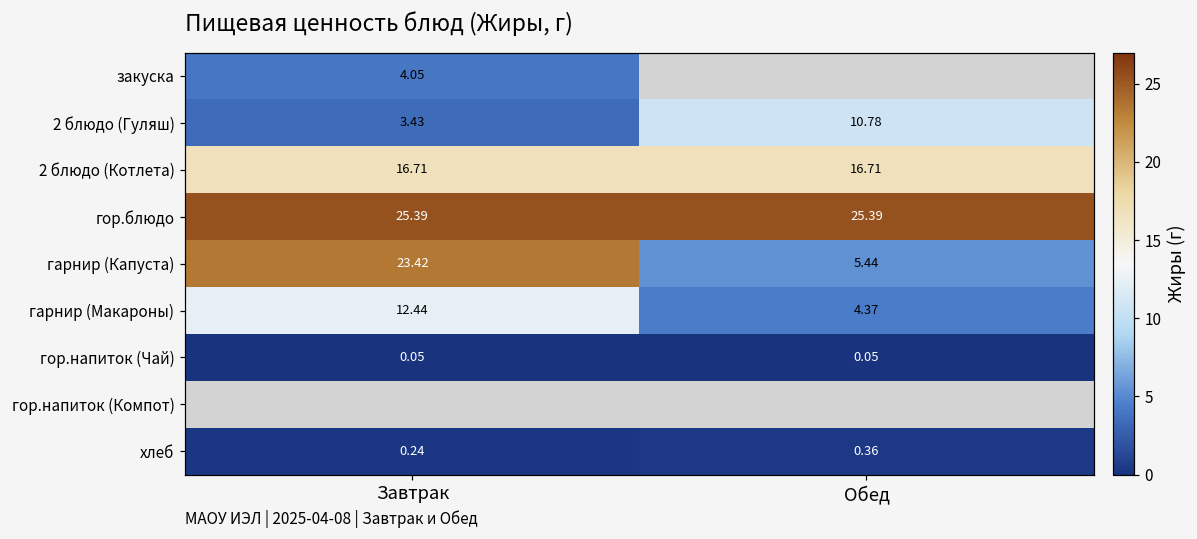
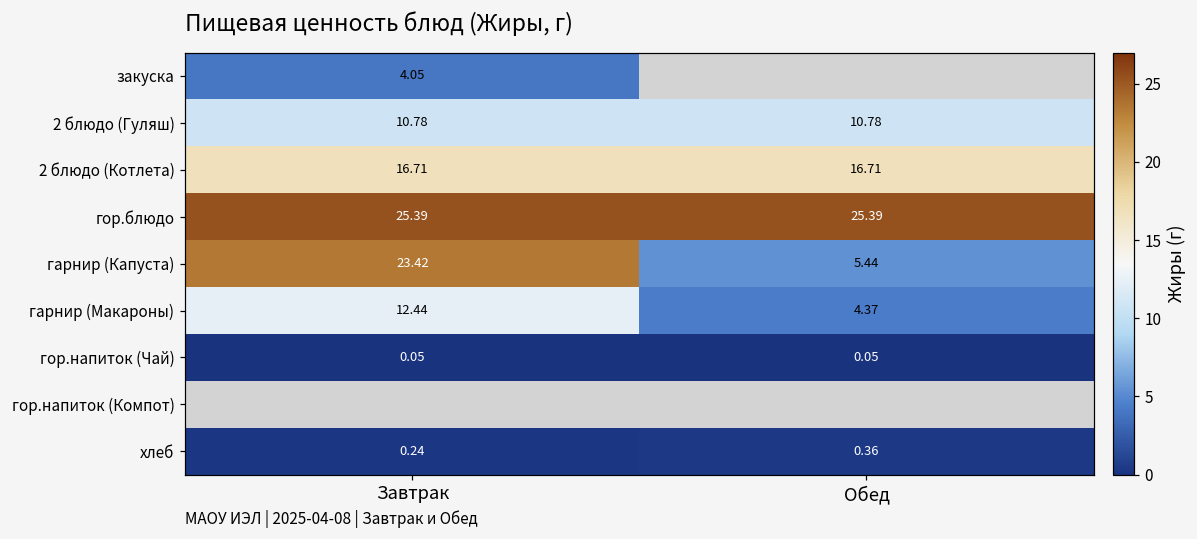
  {
    "закуска": {
      "Завтрак": 4.05
    },
    "2 блюдо (Гуляш)": {
-     "Завтрак": 3.43,
+     "Завтрак": 10.78,
      "Обед": 10.78
    },
    "2 блюдо (Котлета)": {
      "Завтрак": 16.71,
      "Обед": 16.71
    },
    "гор.блюдо": {
      "Завтрак": 25.39,
      "Обед": 25.39
    },
    "гарнир (Капуста)": {
      "Завтрак": 23.42,
      "Обед": 5.44
    },
    "гарнир (Макароны)": {
      "Завтрак": 12.44,
      "Обед": 4.37
    },
    "гор.напиток (Чай)": {
      "Завтрак": 0.05,
      "Обед": 0.05
    },
    "хлеб": {
      "Завтрак": 0.24,
      "Обед": 0.36
    }
  }
